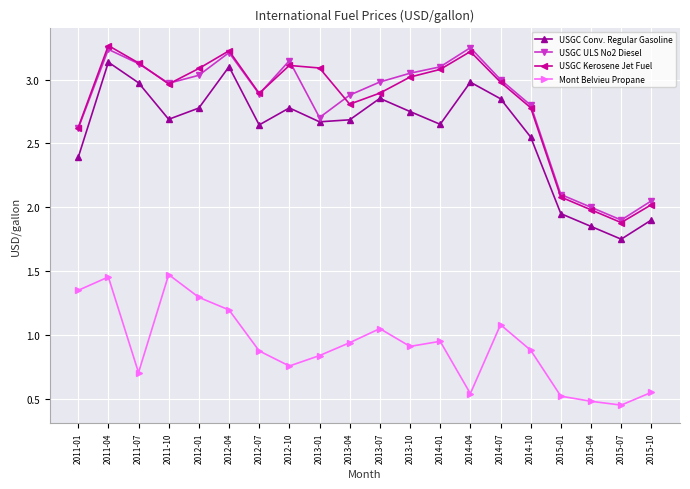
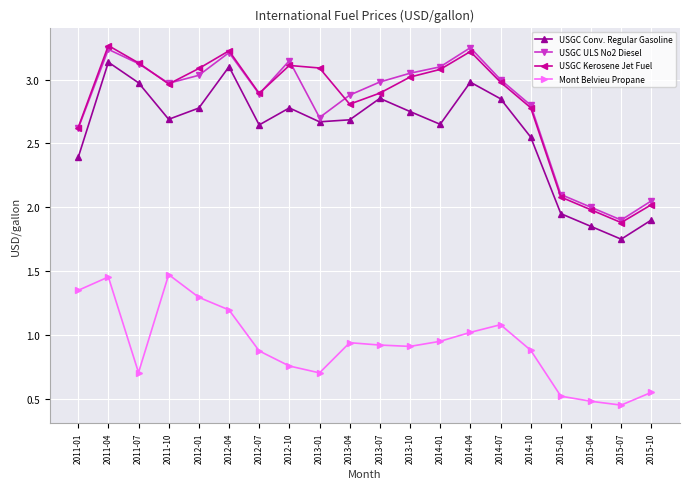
  {
    "USGC ULS No2 Diesel": {
      "2011-04": 3.24,
      "2012-01": 3.03,
      "2012-10": 3.15,
      "2013-01": 2.70,
      "2013-04": 2.88,
      "2013-07": 2.98,
      "2013-10": 3.05,
      "2014-04": 3.25,
      "2014-07": 3.00,
      "2014-10": 2.80,
      "2015-01": 2.10,
      "2015-07": 1.90,
      "2015-10": 2.05
    },
    "Mont Belvieu Propane": {
      "2011-01": 1.35,
      "2011-04": 1.45,
      "2011-07": 0.70,
      "2011-10": 1.47,
      "2012-01": 1.29,
      "2012-04": 1.20,
      "2012-07": 0.87,
      "2012-10": 0.76,
-     "2013-01": 0.84,
+     "2013-01": 0.70,
      "2013-04": 0.94,
-     "2013-07": 1.05,
+     "2013-07": 0.92,
      "2013-10": 0.91,
      "2014-01": 0.95,
-     "2014-04": 0.54,
+     "2014-04": 1.02,
      "2014-07": 1.08,
      "2014-10": 0.88,
      "2015-01": 0.52,
      "2015-04": 0.48,
      "2015-07": 0.45,
      "2015-10": 0.55
    }
  }
